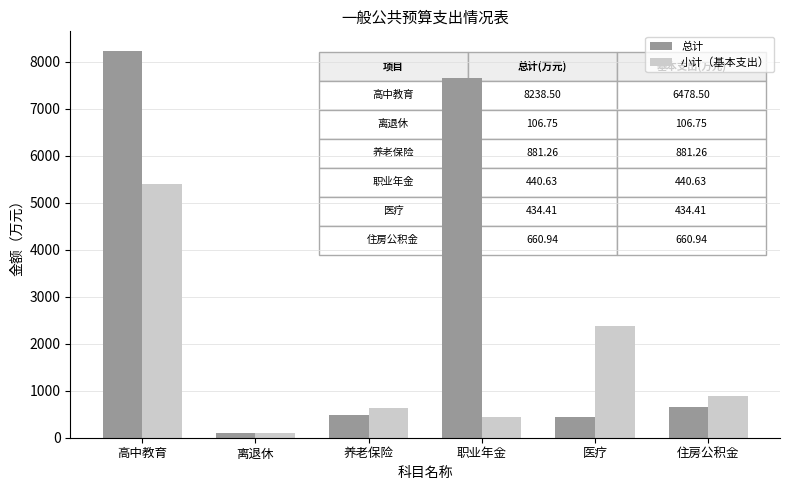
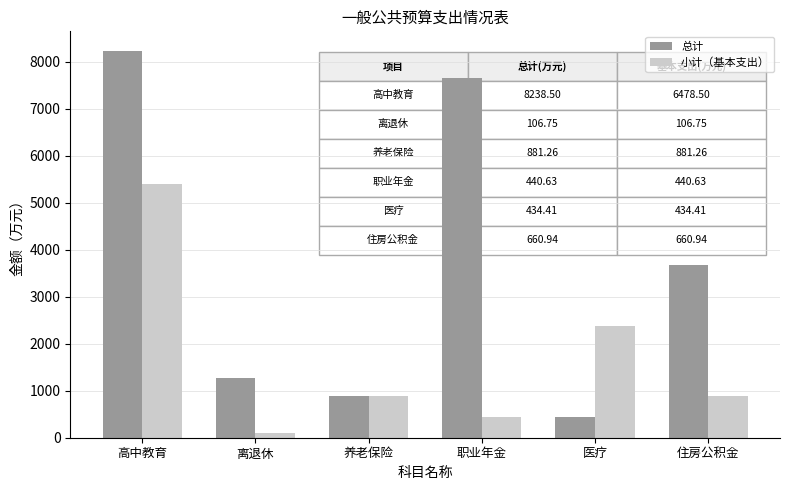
  {
    "总计": {
      "高中教育": 8200,
-     "离退休": 100,
-     "养老保险": 500,
+     "离退休": 1300,
+     "养老保险": 900,
      "职业年金": 7700,
      "医疗": 400,
-     "住房公积金": 700
+     "住房公积金": 3700
    },
    "小计（基本支出）": {
      "高中教育": 5400,
      "离退休": 100,
-     "养老保险": 600,
+     "养老保险": 900,
      "职业年金": 400,
      "医疗": 2400,
      "住房公积金": 900
    }
  }
